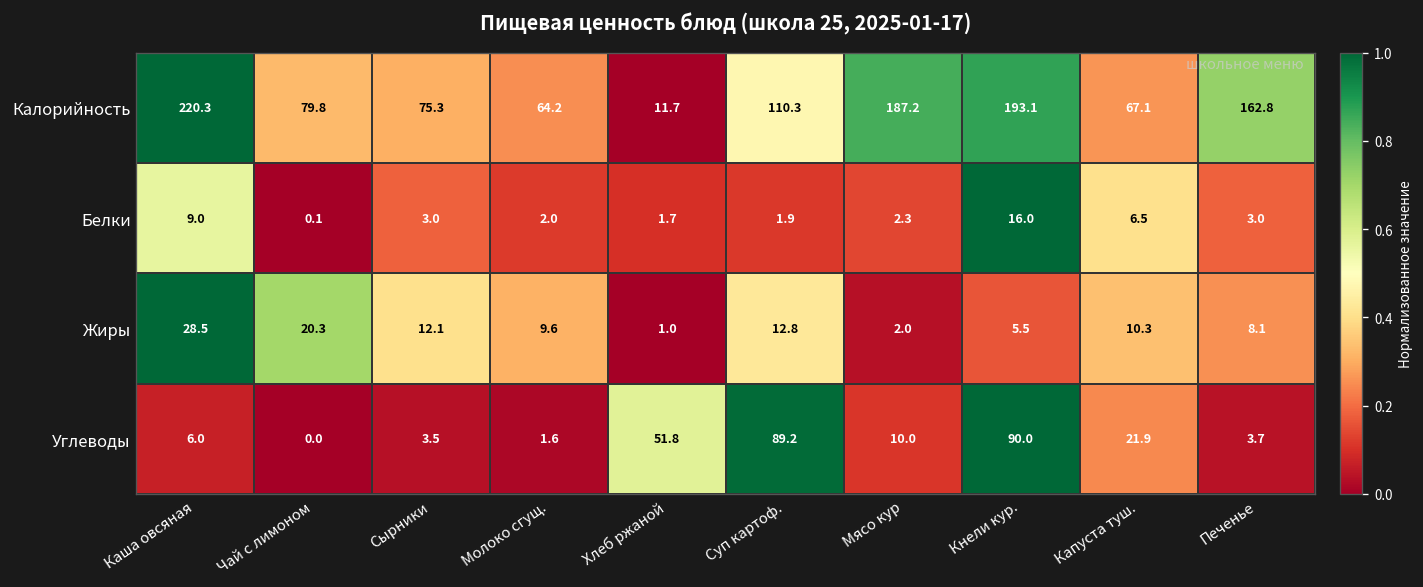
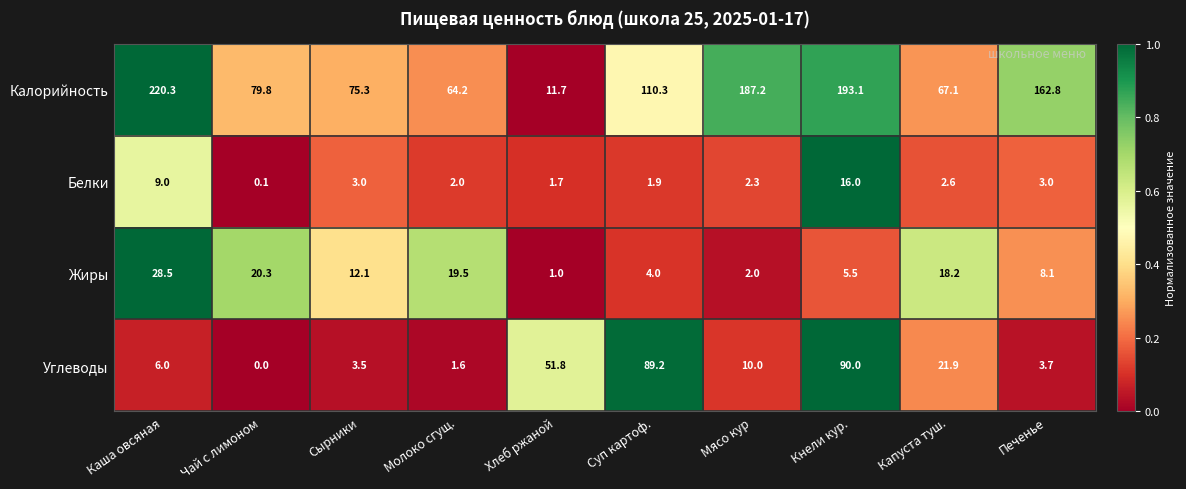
  {
    "Калорийность": {
      "Каша овсяная": 220.3,
      "Чай с лимоном": 79.8,
      "Сырники": 75.3,
      "Молоко сгущ.": 64.2,
      "Хлеб ржаной": 11.7,
      "Суп картоф.": 110.3,
      "Мясо кур": 187.2,
      "Кнели кур.": 193.1,
      "Капуста туш.": 67.1
    },
    "Белки": {
      "Каша овсяная": 9.0,
      "Чай с лимоном": 0.1,
      "Сырники": 3.0,
      "Молоко сгущ.": 2.0,
      "Хлеб ржаной": 1.7,
      "Суп картоф.": 1.9,
      "Мясо кур": 2.3,
      "Кнели кур.": 16.0,
-     "Капуста туш.": 6.5,
+     "Капуста туш.": 2.6,
      "Печенье": 3.0
    },
    "Жиры": {
      "Каша овсяная": 28.5,
      "Чай с лимоном": 20.3,
      "Сырники": 12.1,
-     "Молоко сгущ.": 9.6,
+     "Молоко сгущ.": 19.5,
      "Хлеб ржаной": 1.0,
-     "Суп картоф.": 12.8,
+     "Суп картоф.": 4.0,
      "Мясо кур": 2.0,
      "Кнели кур.": 5.5,
-     "Капуста туш.": 10.3,
+     "Капуста туш.": 18.2,
      "Печенье": 8.1
    },
    "Углеводы": {
      "Каша овсяная": 6.0,
      "Чай с лимоном": 0.0,
      "Сырники": 3.5,
      "Молоко сгущ.": 1.6,
      "Хлеб ржаной": 51.8,
      "Суп картоф.": 89.2,
      "Мясо кур": 10.0,
      "Кнели кур.": 90.0,
      "Капуста туш.": 21.9,
      "Печенье": 3.7
    }
  }
